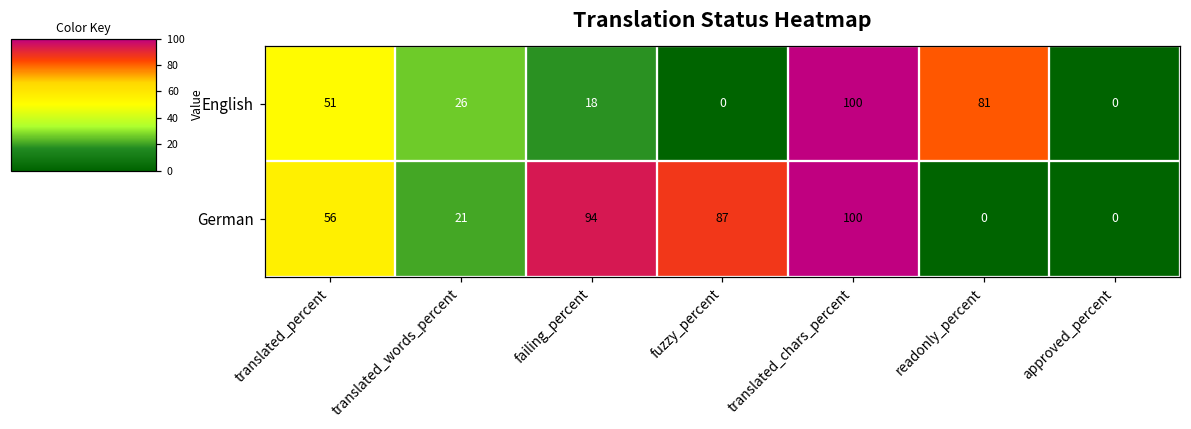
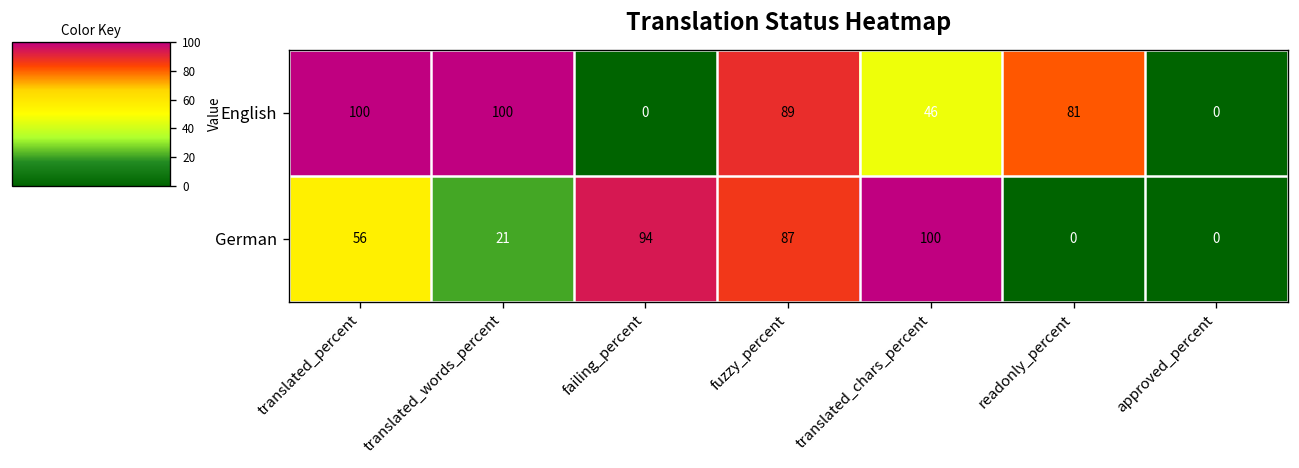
  {
    "English": {
-     "translated_percent": 51,
-     "translated_words_percent": 26,
-     "failing_percent": 18,
-     "fuzzy_percent": 0,
-     "translated_chars_percent": 100,
+     "translated_percent": 100,
+     "translated_words_percent": 100,
+     "failing_percent": 0,
+     "fuzzy_percent": 89,
+     "translated_chars_percent": 46,
      "readonly_percent": 81,
      "approved_percent": 0
    },
    "German": {
      "translated_percent": 56,
      "translated_words_percent": 21,
      "failing_percent": 94,
      "fuzzy_percent": 87,
      "translated_chars_percent": 100,
      "readonly_percent": 0,
      "approved_percent": 0
    }
  }
